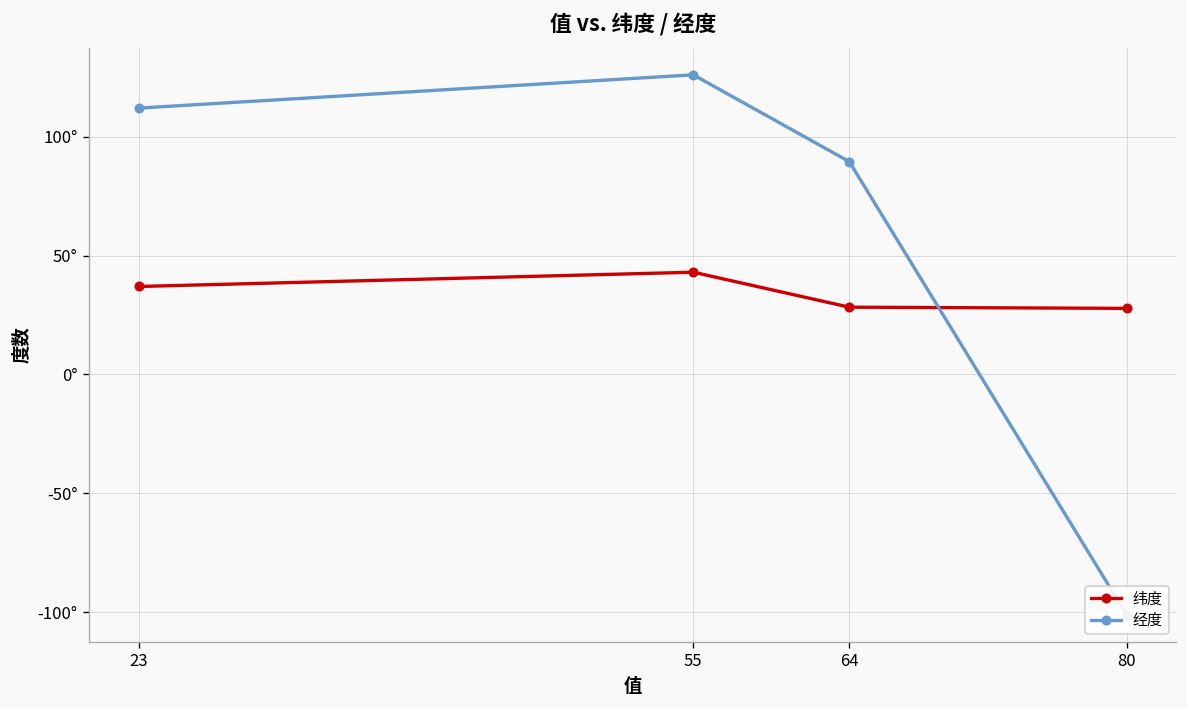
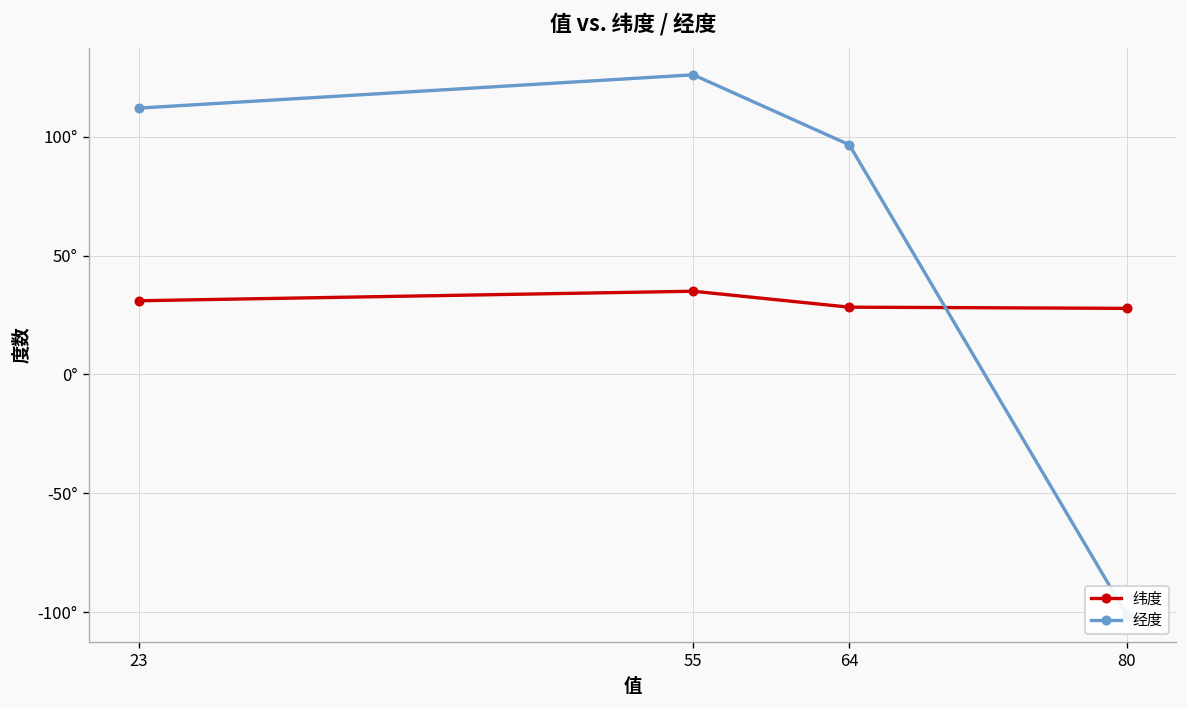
  {
    "纬度": {
-     "23": "37°",
-     "55": "43°",
+     "23": "31°",
+     "55": "35°",
      "64": "28°",
      "80": "28°"
    },
    "经度": {
      "23": "112°",
      "55": "126°",
-     "64": "89°"
+     "64": "97°"
    }
  }
